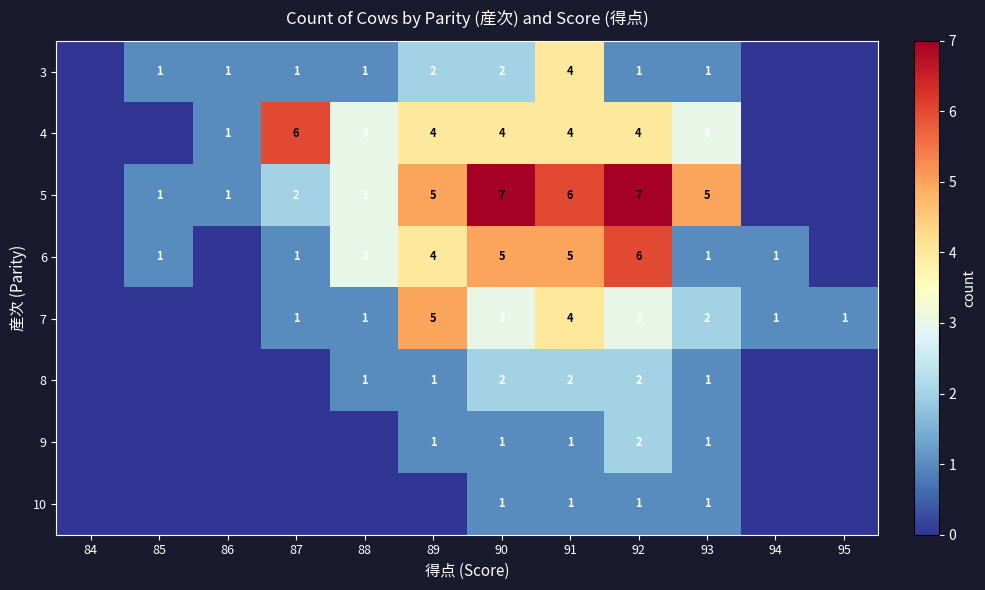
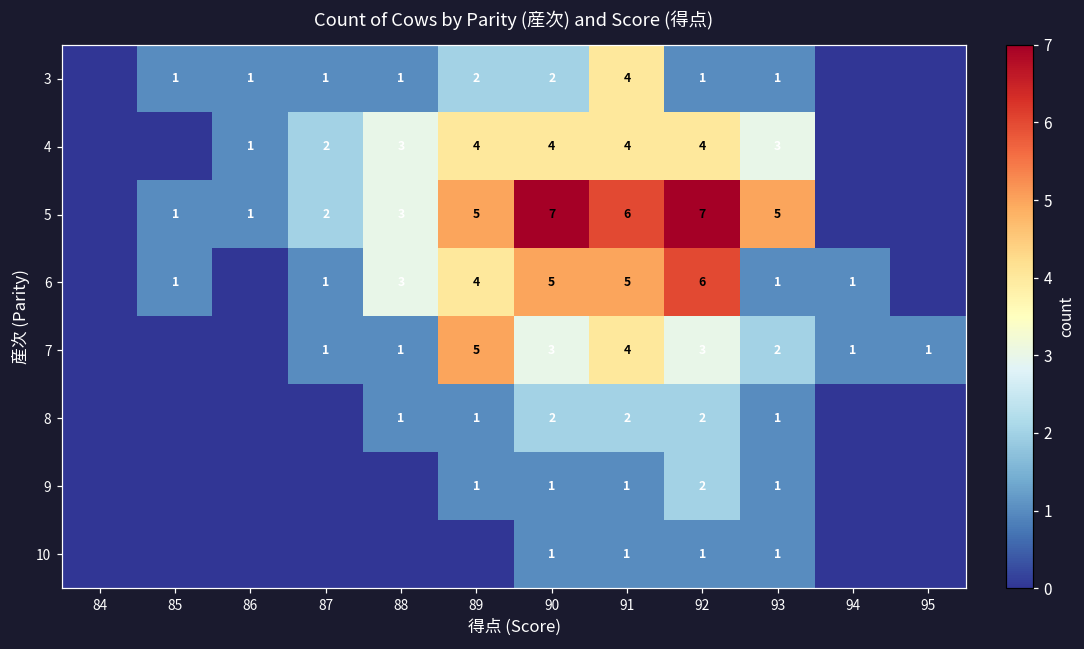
  {
    "3": {
      "85": 1,
      "86": 1,
      "87": 1,
      "88": 1,
      "89": 2,
      "90": 2,
      "91": 4,
      "92": 1,
      "93": 1
    },
    "4": {
      "86": 1,
-     "87": 6,
+     "87": 2,
      "89": 4,
      "90": 4,
      "91": 4,
      "92": 4
    },
    "5": {
      "85": 1,
      "86": 1,
      "87": 2,
      "89": 5,
      "90": 7,
      "91": 6,
      "92": 7,
      "93": 5
    },
    "6": {
      "85": 1,
      "87": 1,
      "89": 4,
      "90": 5,
      "91": 5,
      "92": 6,
      "93": 1,
      "94": 1
    },
    "7": {
      "87": 1,
      "88": 1,
      "89": 5,
      "91": 4,
      "93": 2,
      "94": 1,
      "95": 1
    },
    "8": {
      "88": 1,
      "89": 1,
      "90": 2,
      "91": 2,
      "92": 2,
      "93": 1
    },
    "9": {
      "89": 1,
      "90": 1,
      "91": 1,
      "92": 2,
      "93": 1
    },
    "10": {
      "90": 1,
      "91": 1,
      "92": 1,
      "93": 1
    }
  }
